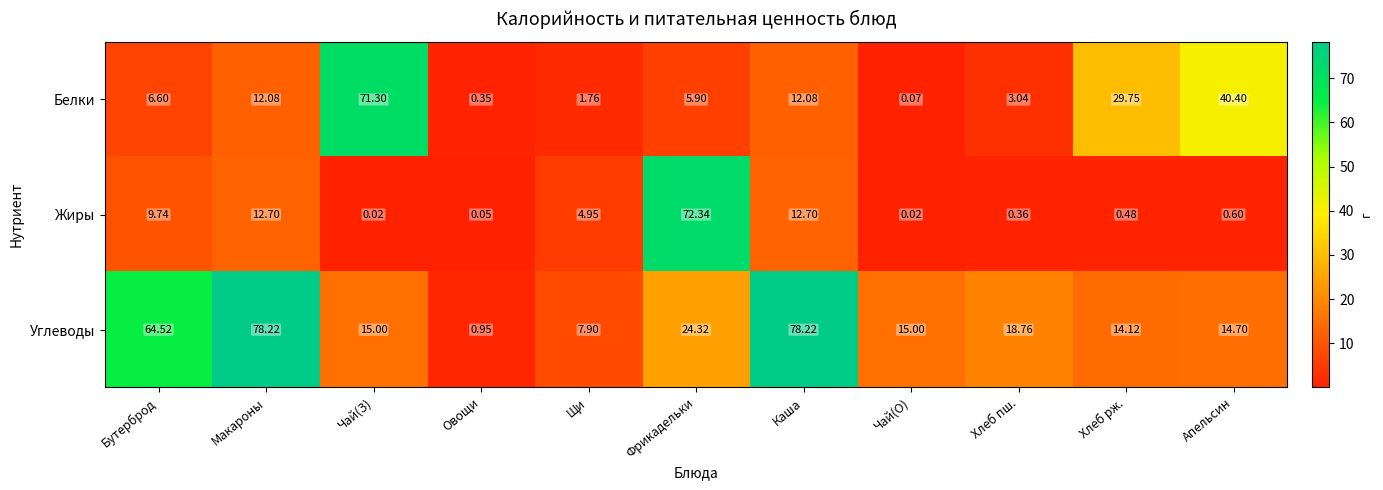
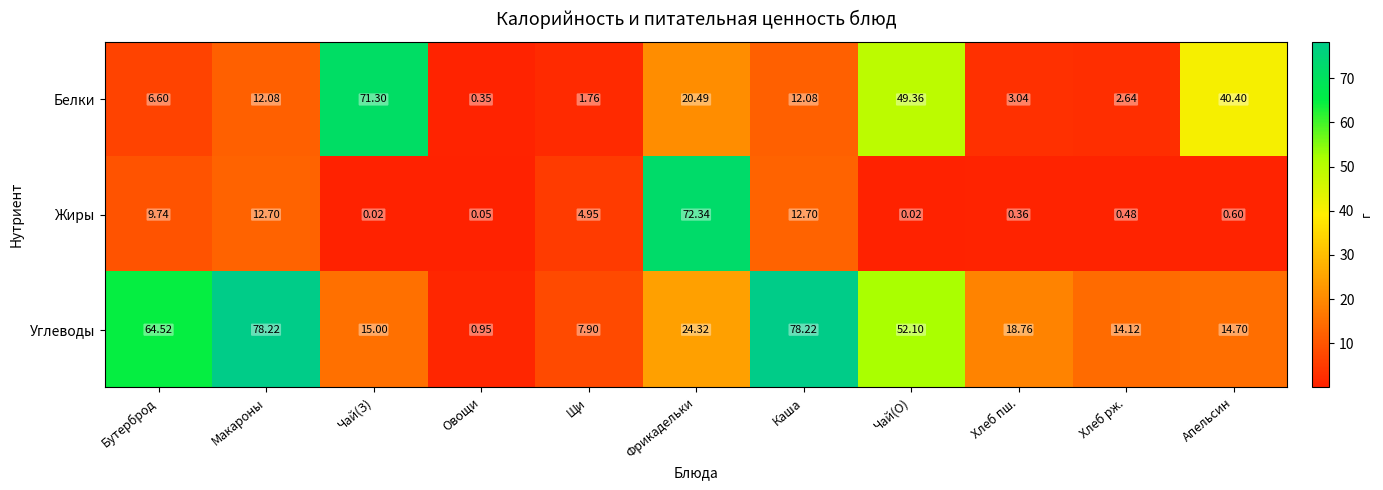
  {
    "Белки": {
-     "Фрикадельки": 5.90,
-     "Чай(О)": 0.07,
-     "Хлеб рж.": 29.75
+     "Фрикадельки": 20.49,
+     "Чай(О)": 49.36,
+     "Хлеб рж.": 2.64
    },
    "Углеводы": {
-     "Чай(О)": 15.00
+     "Чай(О)": 52.10
    }
  }
